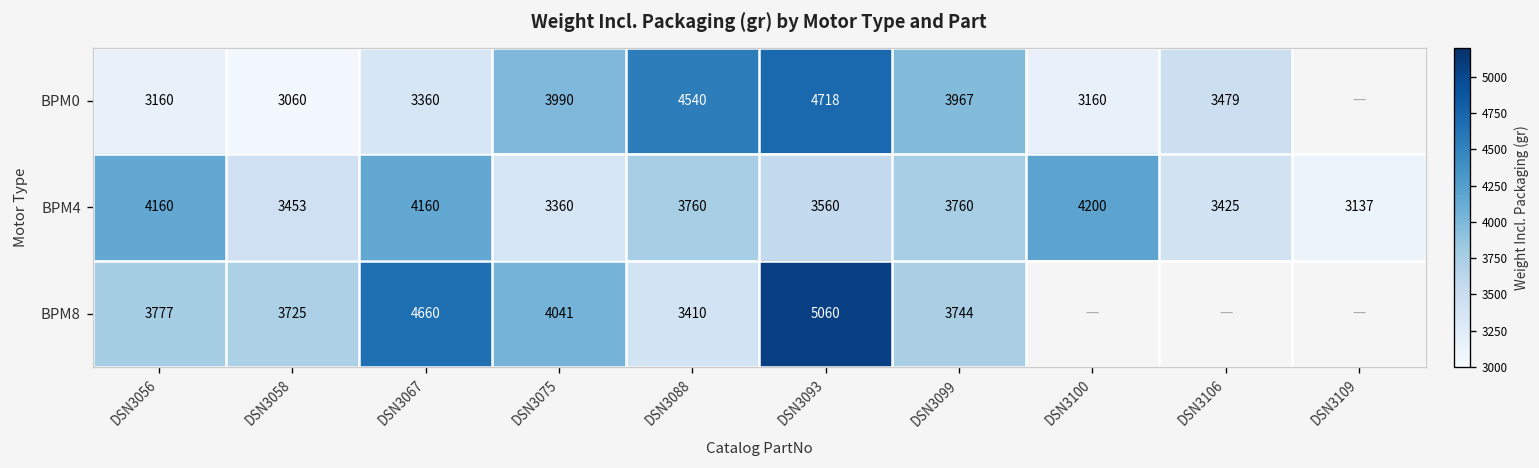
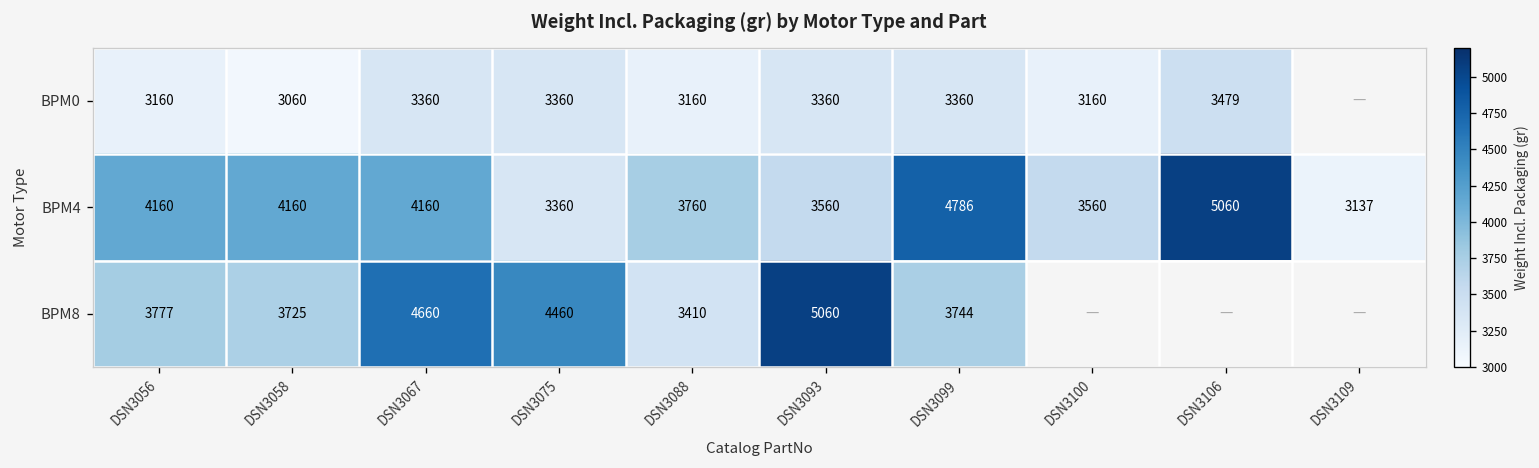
  {
    "BPM0": {
      "DSN3056": 3160,
      "DSN3058": 3060,
      "DSN3067": 3360,
-     "DSN3075": 3990,
-     "DSN3088": 4540,
-     "DSN3093": 4718,
-     "DSN3099": 3967,
+     "DSN3075": 3360,
+     "DSN3088": 3160,
+     "DSN3093": 3360,
+     "DSN3099": 3360,
      "DSN3100": 3160,
      "DSN3106": 3479
    },
    "BPM4": {
      "DSN3056": 4160,
-     "DSN3058": 3453,
+     "DSN3058": 4160,
      "DSN3067": 4160,
      "DSN3075": 3360,
      "DSN3088": 3760,
      "DSN3093": 3560,
-     "DSN3099": 3760,
-     "DSN3100": 4200,
-     "DSN3106": 3425,
+     "DSN3099": 4786,
+     "DSN3100": 3560,
+     "DSN3106": 5060,
      "DSN3109": 3137
    },
    "BPM8": {
      "DSN3056": 3777,
      "DSN3058": 3725,
      "DSN3067": 4660,
-     "DSN3075": 4041,
+     "DSN3075": 4460,
      "DSN3088": 3410,
      "DSN3093": 5060,
      "DSN3099": 3744
    }
  }
